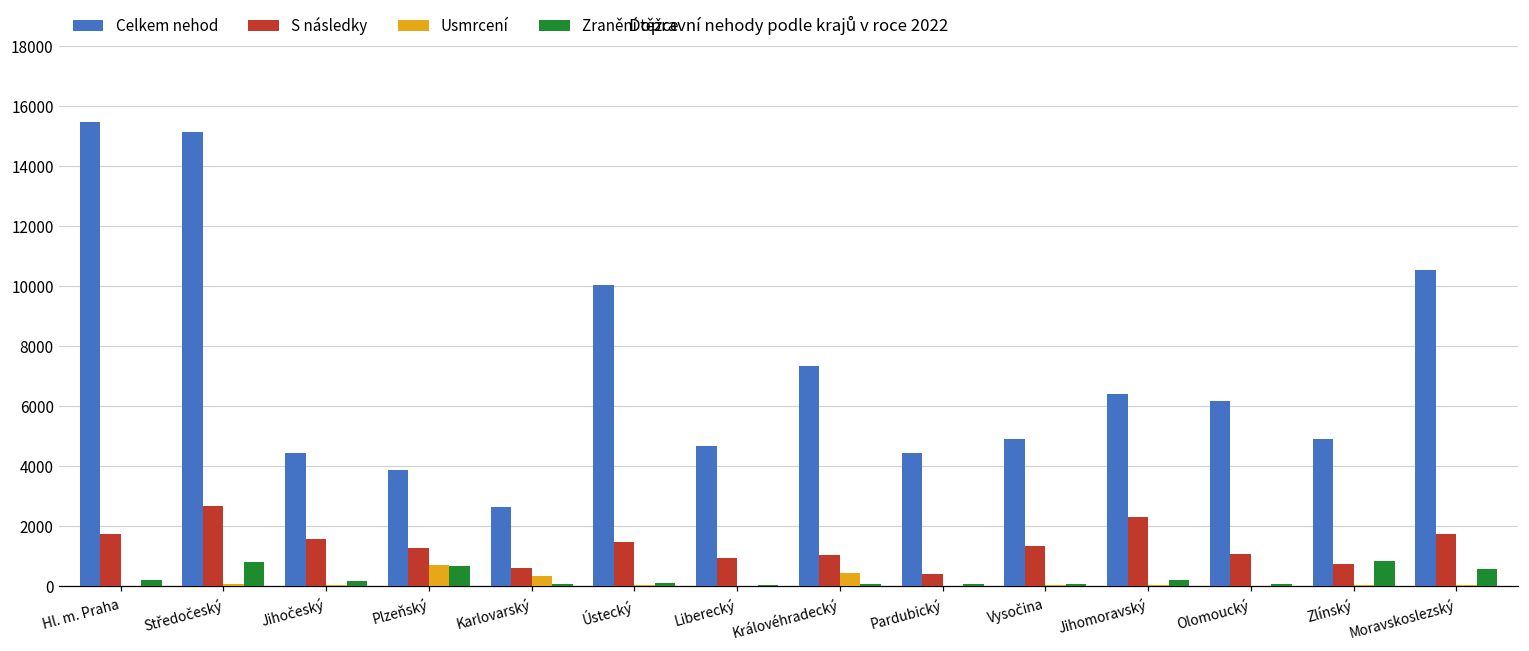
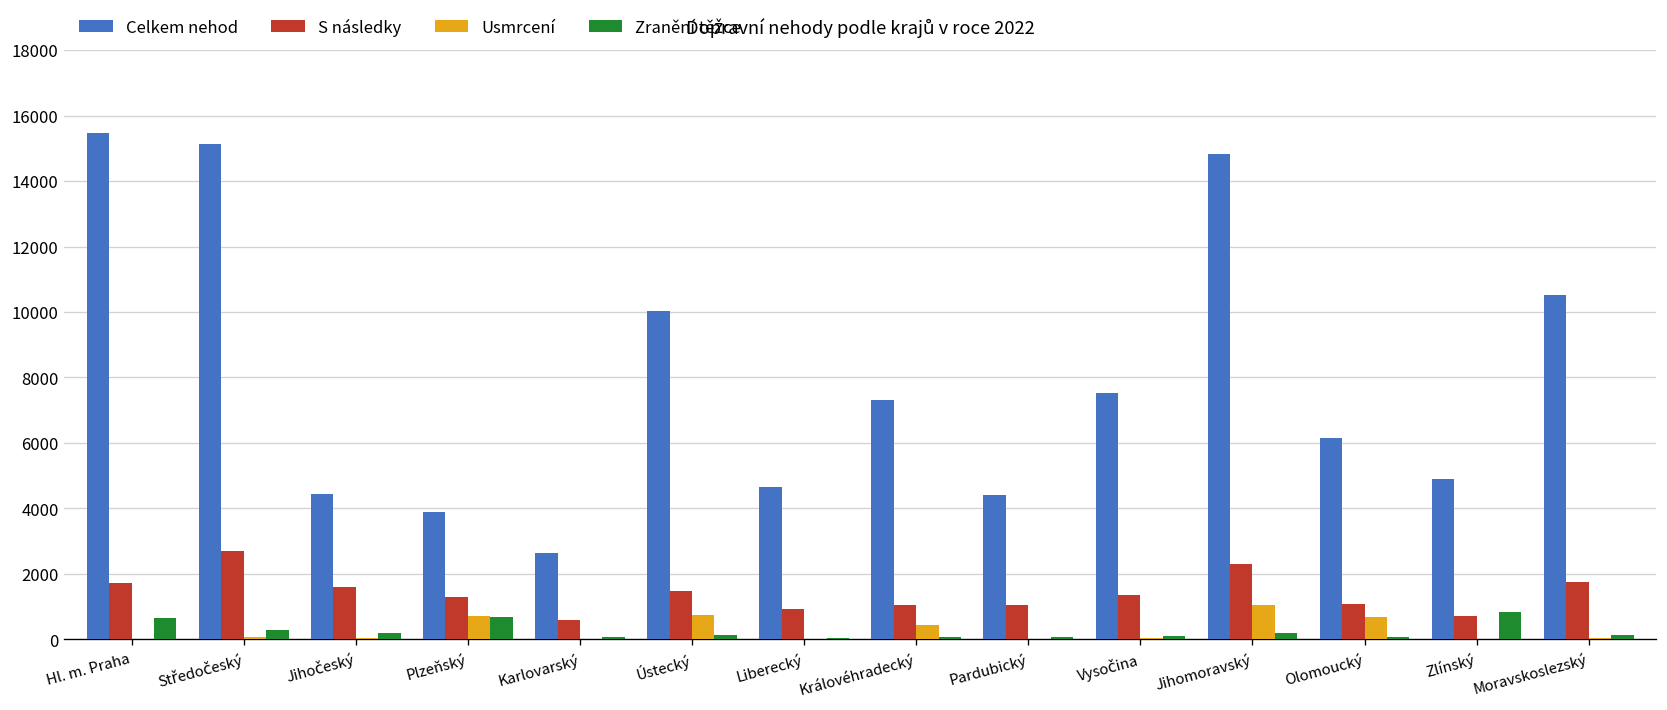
  {
    "Celkem nehod": {
      "Hl. m. Praha": 15500,
      "Středočeský": 15100,
      "Jihočeský": 4400,
      "Plzeňský": 3900,
      "Karlovarský": 2700,
      "Ústecký": 10000,
      "Liberecký": 4700,
      "Královéhradecký": 7300,
      "Pardubický": 4400,
-     "Vysočina": 4900,
-     "Jihomoravský": 6400,
+     "Vysočina": 7500,
+     "Jihomoravský": 14800,
      "Olomoucký": 6200,
      "Zlínský": 4900,
      "Moravskoslezský": 10500
    },
    "S následky": {
      "Hl. m. Praha": 1700,
      "Středočeský": 2700,
      "Jihočeský": 1600,
      "Plzeňský": 1300,
      "Karlovarský": 600,
      "Ústecký": 1500,
      "Liberecký": 900,
      "Královéhradecký": 1100,
-     "Pardubický": 400,
+     "Pardubický": 1000,
      "Vysočina": 1400,
      "Jihomoravský": 2300,
      "Olomoucký": 1100,
      "Zlínský": 700,
      "Moravskoslezský": 1700
    },
    "Usmrcení": {
      "Plzeňský": 700,
-     "Karlovarský": 300,
-     "Ústecký": 0,
+     "Karlovarský": 0,
+     "Ústecký": 700,
      "Královéhradecký": 400,
-     "Jihomoravský": 0,
-     "Olomoucký": 0
+     "Jihomoravský": 1000,
+     "Olomoucký": 700
    },
    "Zranění těžce": {
-     "Hl. m. Praha": 200,
-     "Středočeský": 800,
+     "Hl. m. Praha": 700,
+     "Středočeský": 300,
      "Jihočeský": 200,
      "Plzeňský": 700,
      "Ústecký": 100,
      "Vysočina": 100,
      "Jihomoravský": 200,
      "Zlínský": 800,
-     "Moravskoslezský": 600
+     "Moravskoslezský": 100
    }
  }
